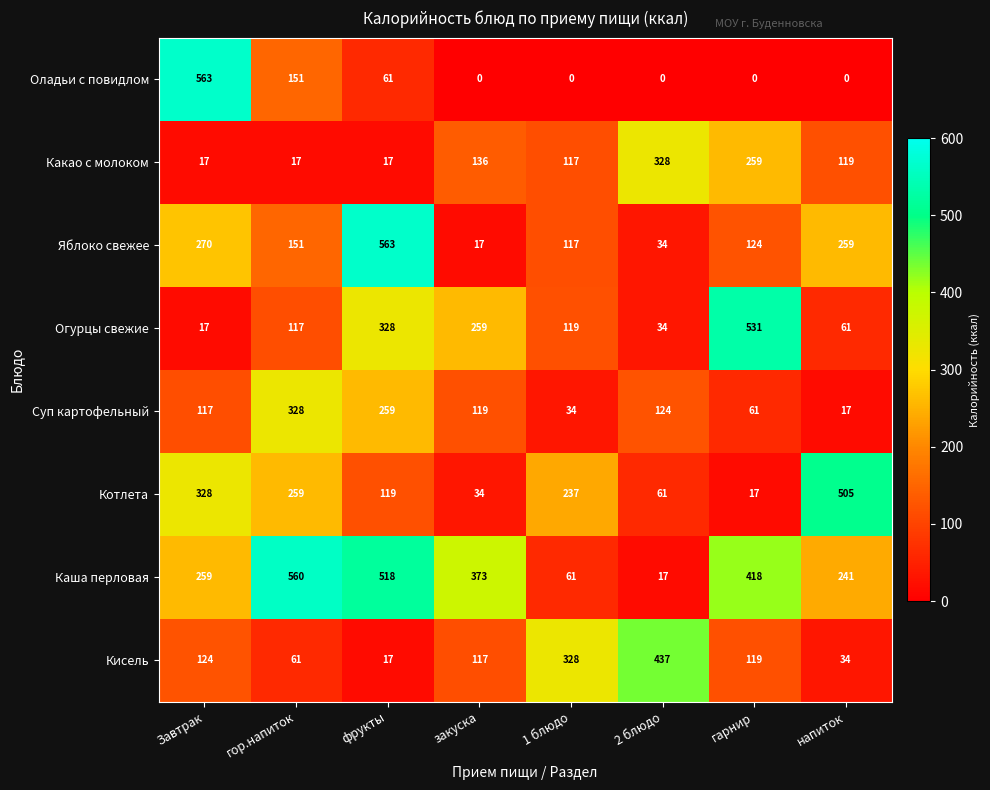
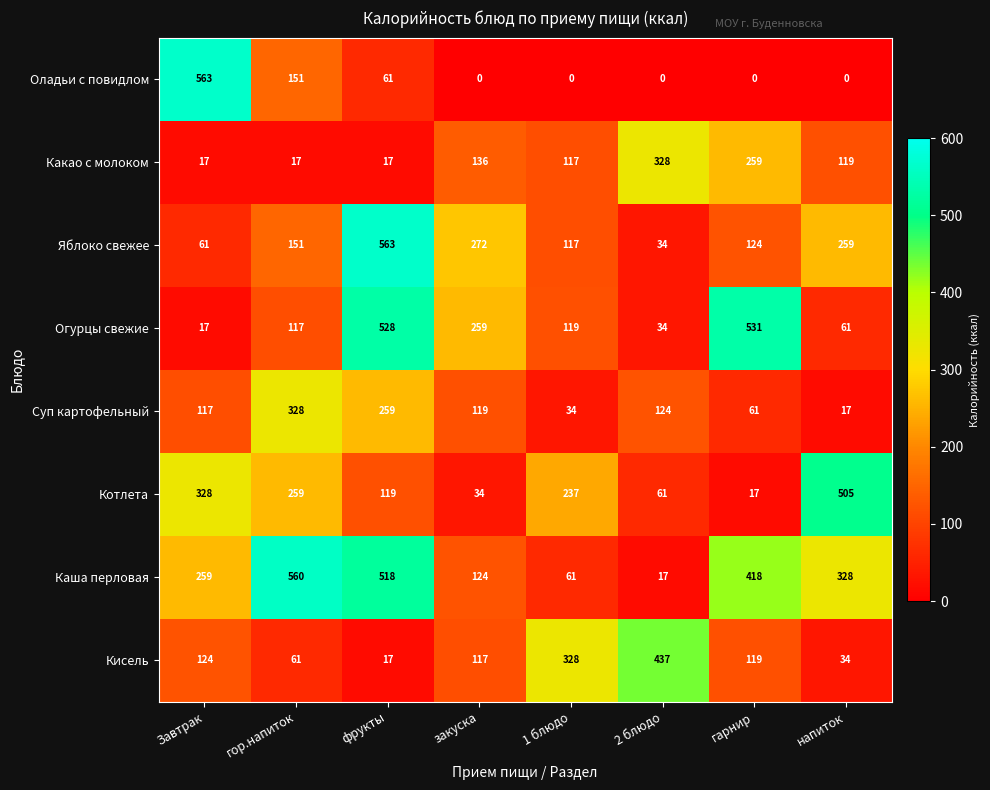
  {
    "Оладьи с повидлом": {
      "Завтрак": 563,
      "гор.напиток": 151,
      "фрукты": 61,
      "закуска": 0,
      "1 блюдо": 0,
      "2 блюдо": 0,
      "гарнир": 0,
      "напиток": 0
    },
    "Какао с молоком": {
      "Завтрак": 17,
      "гор.напиток": 17,
      "фрукты": 17,
      "закуска": 136,
      "1 блюдо": 117,
      "2 блюдо": 328,
      "гарнир": 259,
      "напиток": 119
    },
    "Яблоко свежее": {
-     "Завтрак": 270,
+     "Завтрак": 61,
      "гор.напиток": 151,
      "фрукты": 563,
-     "закуска": 17,
+     "закуска": 272,
      "1 блюдо": 117,
      "2 блюдо": 34,
      "гарнир": 124,
      "напиток": 259
    },
    "Огурцы свежие": {
      "Завтрак": 17,
      "гор.напиток": 117,
-     "фрукты": 328,
+     "фрукты": 528,
      "закуска": 259,
      "1 блюдо": 119,
      "2 блюдо": 34,
      "гарнир": 531,
      "напиток": 61
    },
    "Суп картофельный": {
      "Завтрак": 117,
      "гор.напиток": 328,
      "фрукты": 259,
      "закуска": 119,
      "1 блюдо": 34,
      "2 блюдо": 124,
      "гарнир": 61,
      "напиток": 17
    },
    "Котлета": {
      "Завтрак": 328,
      "гор.напиток": 259,
      "фрукты": 119,
      "закуска": 34,
      "1 блюдо": 237,
      "2 блюдо": 61,
      "гарнир": 17,
      "напиток": 505
    },
    "Каша перловая": {
      "Завтрак": 259,
      "гор.напиток": 560,
      "фрукты": 518,
-     "закуска": 373,
+     "закуска": 124,
      "1 блюдо": 61,
      "2 блюдо": 17,
      "гарнир": 418,
-     "напиток": 241
+     "напиток": 328
    },
    "Кисель": {
      "Завтрак": 124,
      "гор.напиток": 61,
      "фрукты": 17,
      "закуска": 117,
      "1 блюдо": 328,
      "2 блюдо": 437,
      "гарнир": 119,
      "напиток": 34
    }
  }
